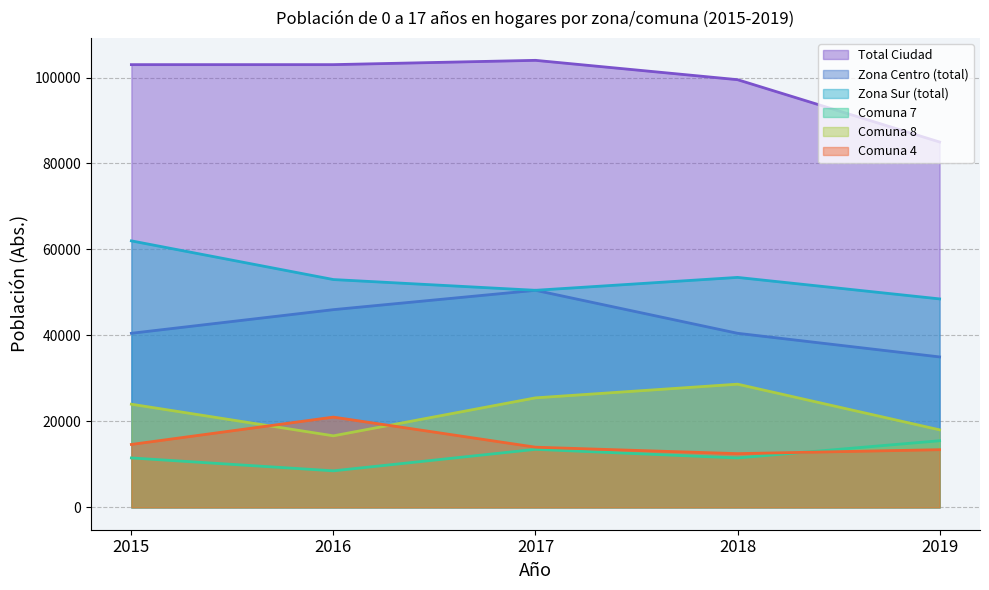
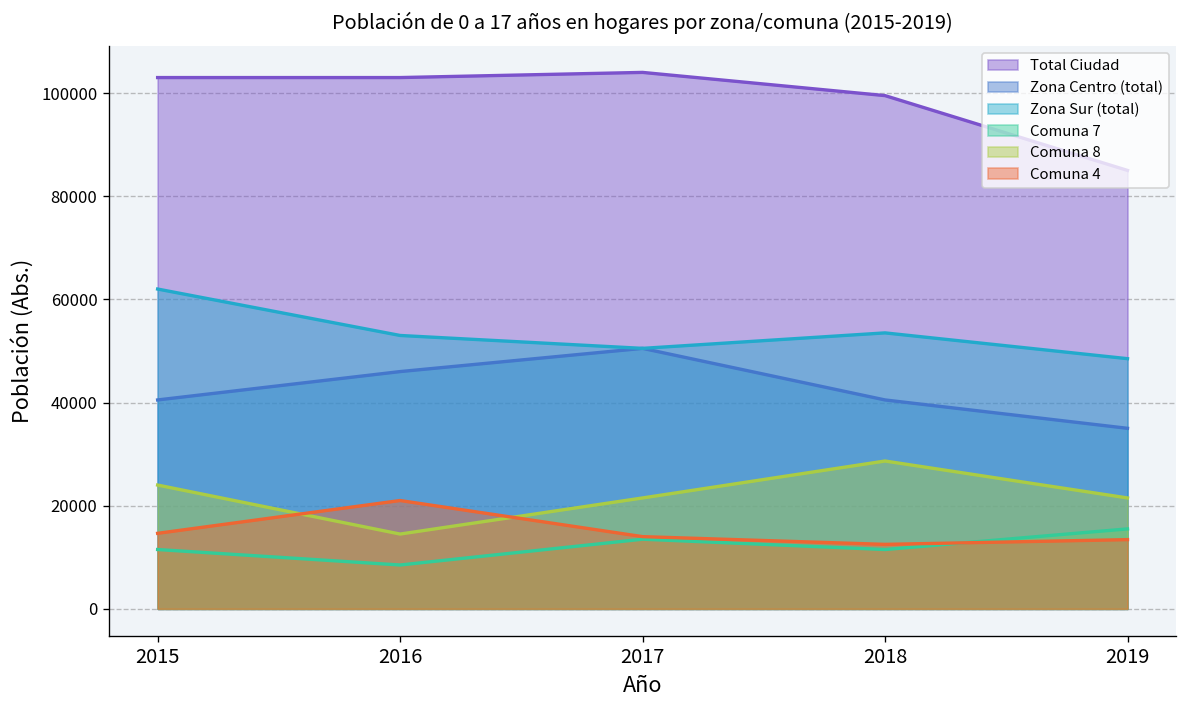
  {
    "Comuna 8": {
      "2015": 24000,
-     "2016": 17000,
-     "2017": 25000,
+     "2016": 15000,
+     "2017": 22000,
      "2018": 29000,
-     "2019": 18000
+     "2019": 22000
    },
    "Comuna 4": {
      "2015": 15000,
      "2016": 21000,
      "2018": 13000,
      "2019": 13000
    }
  }
